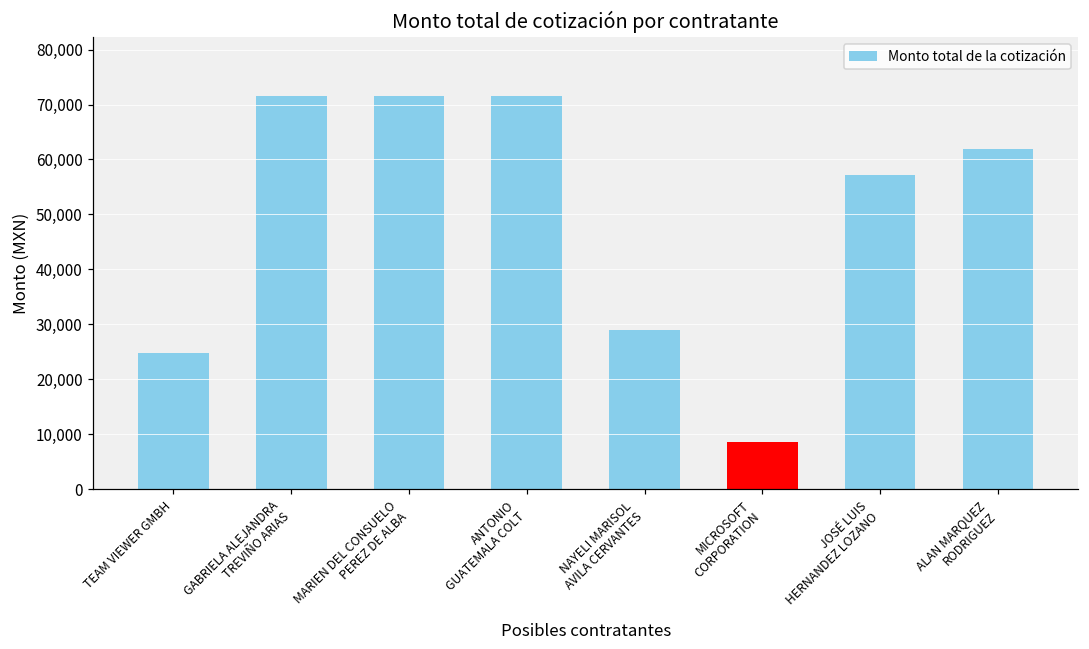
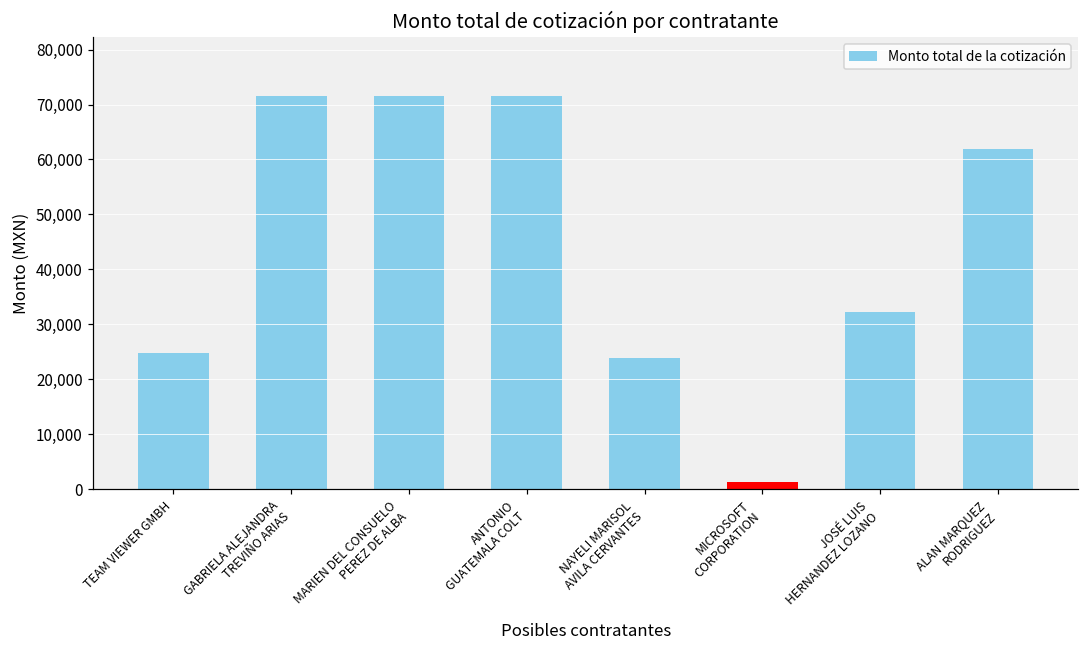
  {
    "TEAM VIEWER GMBH": "25,000",
    "GABRIELA ALEJANDRA TREVIÑO ARIAS": "71,000",
    "MARIEN DEL CONSUELO PEREZ DE ALBA": "71,000",
    "ANTONIO GUATEMALA COLT": "71,000",
-   "NAYELI MARISOL AVILA CERVANTES": "29,000",
-   "MICROSOFT CORPORATION": "9,000",
-   "JOSÉ LUIS HERNANDEZ LOZANO": "57,000",
+   "NAYELI MARISOL AVILA CERVANTES": "24,000",
+   "MICROSOFT CORPORATION": "1,000",
+   "JOSÉ LUIS HERNANDEZ LOZANO": "32,000",
    "ALAN MARQUEZ RODRIGUEZ": "62,000"
  }
